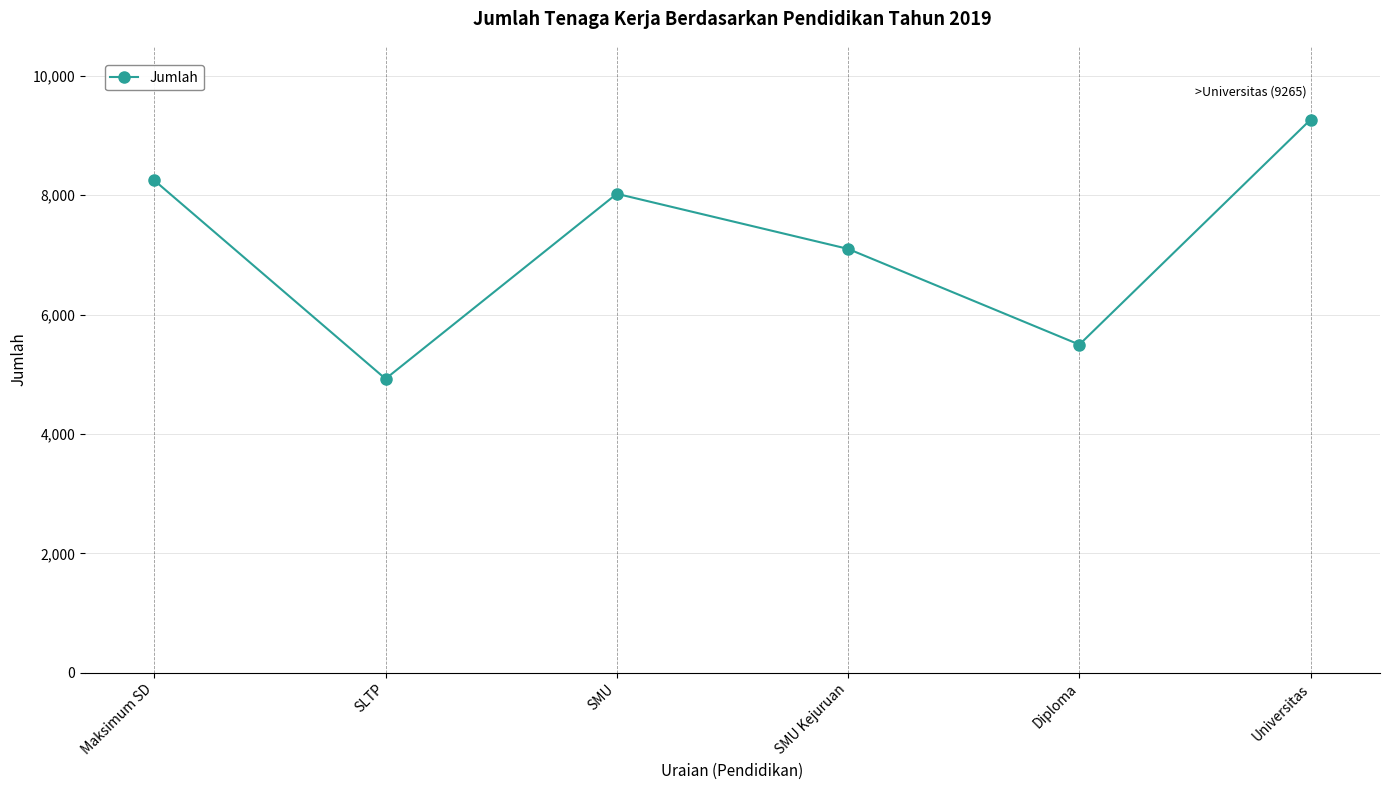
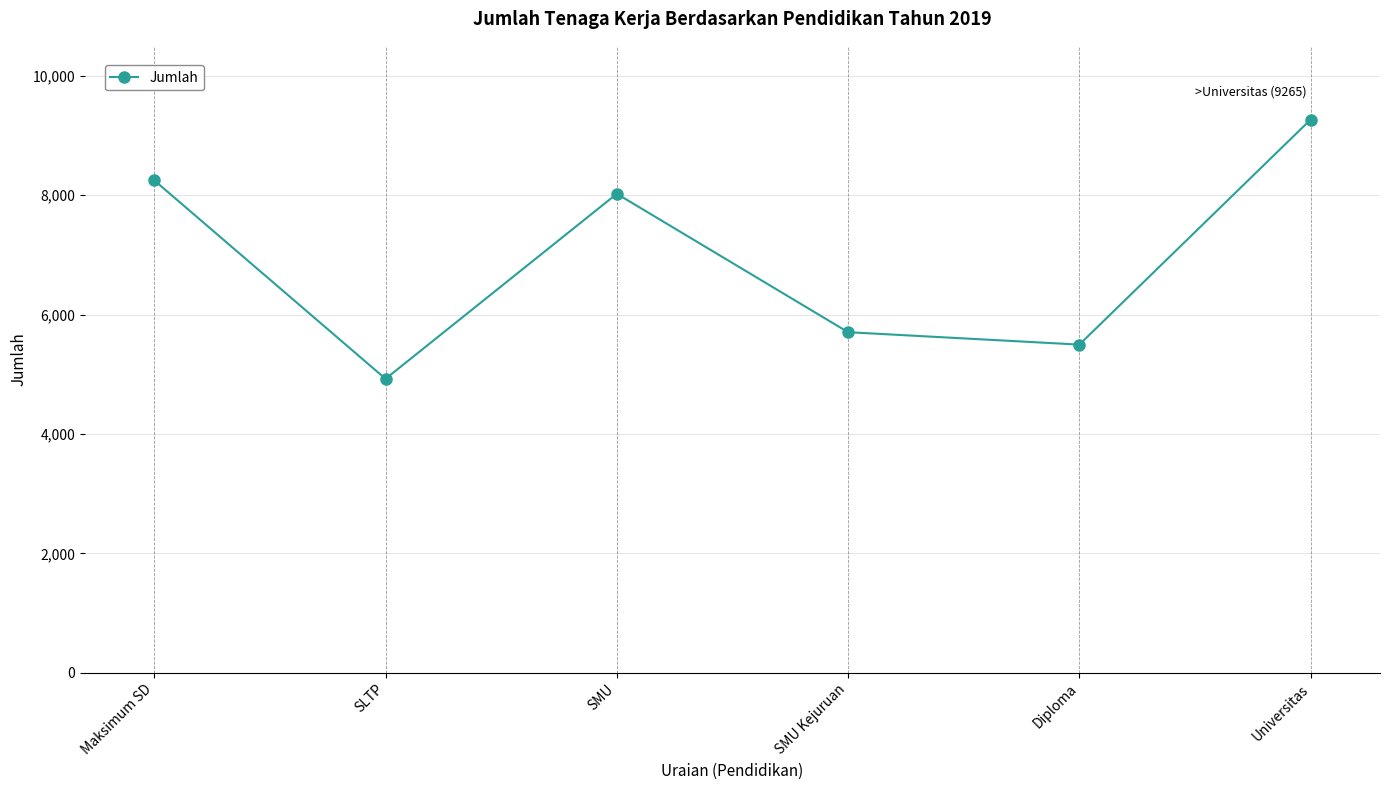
  {
    "Maksimum SD": "8,200",
    "SLTP": "4,900",
    "SMU": "8,000",
-   "SMU Kejuruan": "7,100",
+   "SMU Kejuruan": "5,700",
    "Diploma": "5,500"
  }
